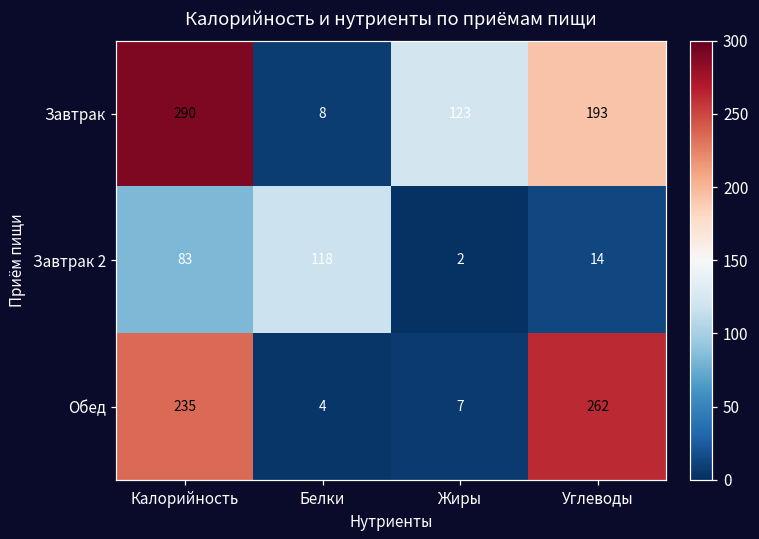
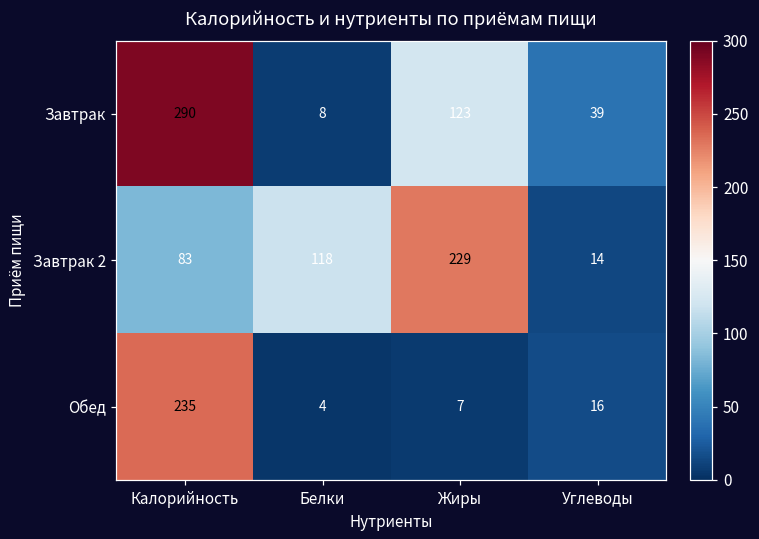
  {
    "Завтрак": {
      "Калорийность": 290,
      "Белки": 8,
-     "Углеводы": 193
+     "Углеводы": 39
    },
    "Завтрак 2": {
      "Калорийность": 83,
      "Белки": 118,
-     "Жиры": 2,
+     "Жиры": 229,
      "Углеводы": 14
    },
    "Обед": {
      "Калорийность": 235,
      "Белки": 4,
      "Жиры": 7,
-     "Углеводы": 262
+     "Углеводы": 16
    }
  }
